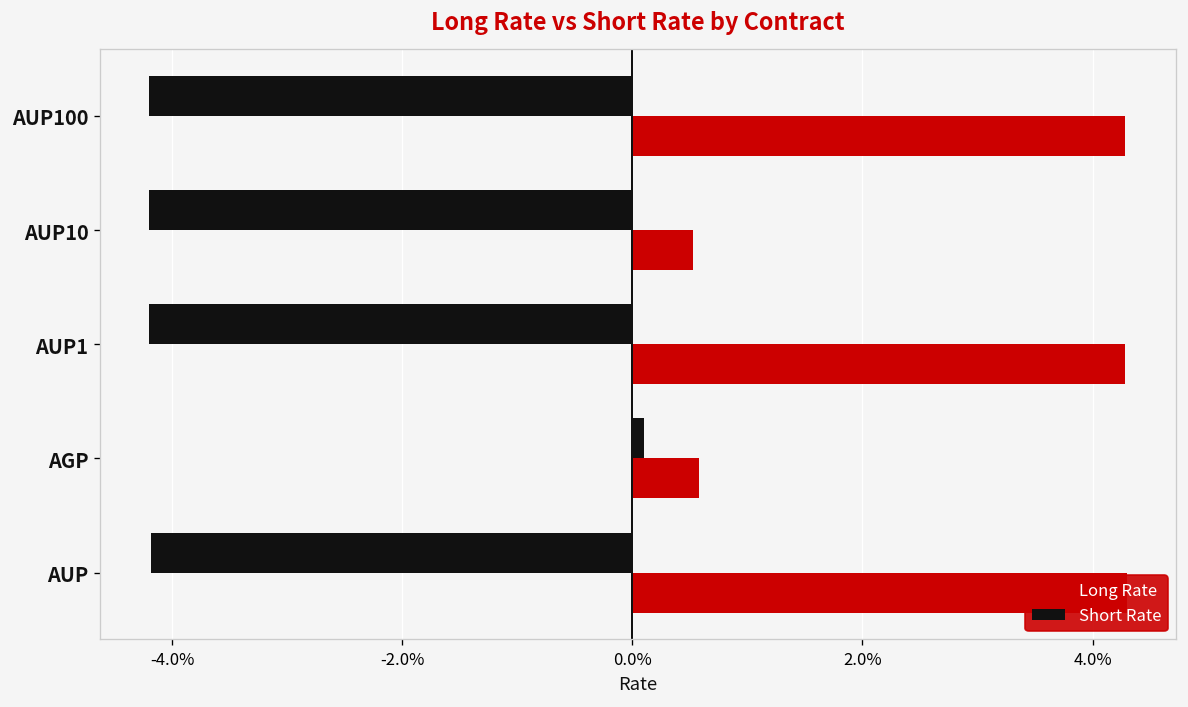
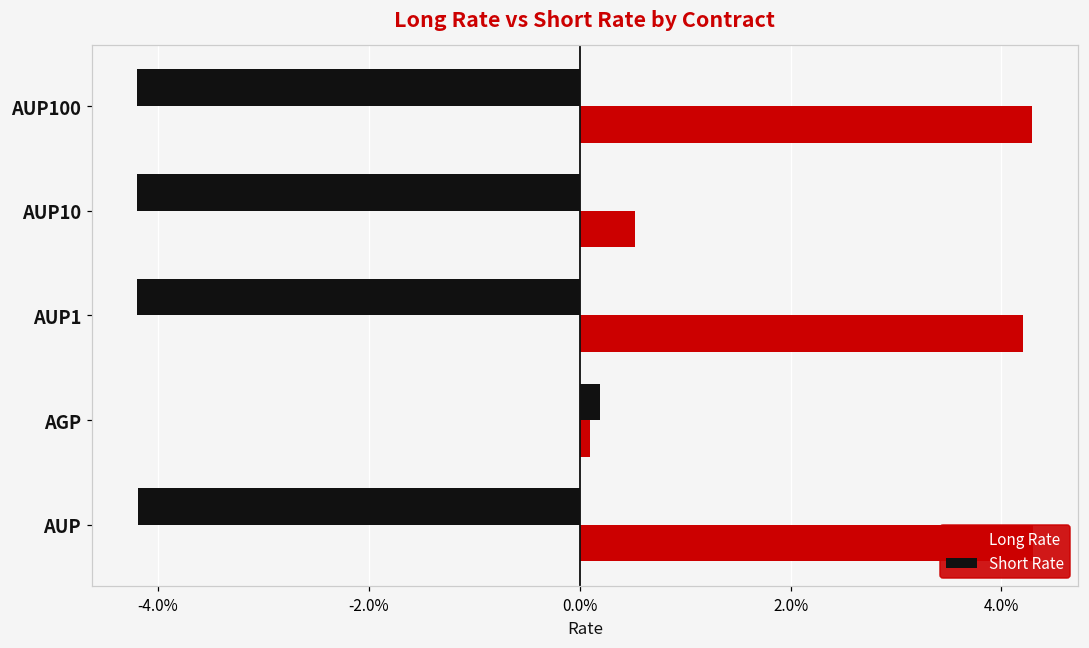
  {
    "Long Rate": {
      "AUP100": "4.3%",
      "AUP10": "0.5%",
-     "AUP1": "4.3%",
-     "AGP": "0.6%"
+     "AUP1": "4.2%",
+     "AGP": "0.1%"
    },
    "Short Rate": {
      "AUP100": "-4.2%",
      "AUP10": "-4.2%",
      "AUP1": "-4.2%",
-     "AGP": "0.1%",
+     "AGP": "0.2%",
      "AUP": "-4.2%"
    }
  }
